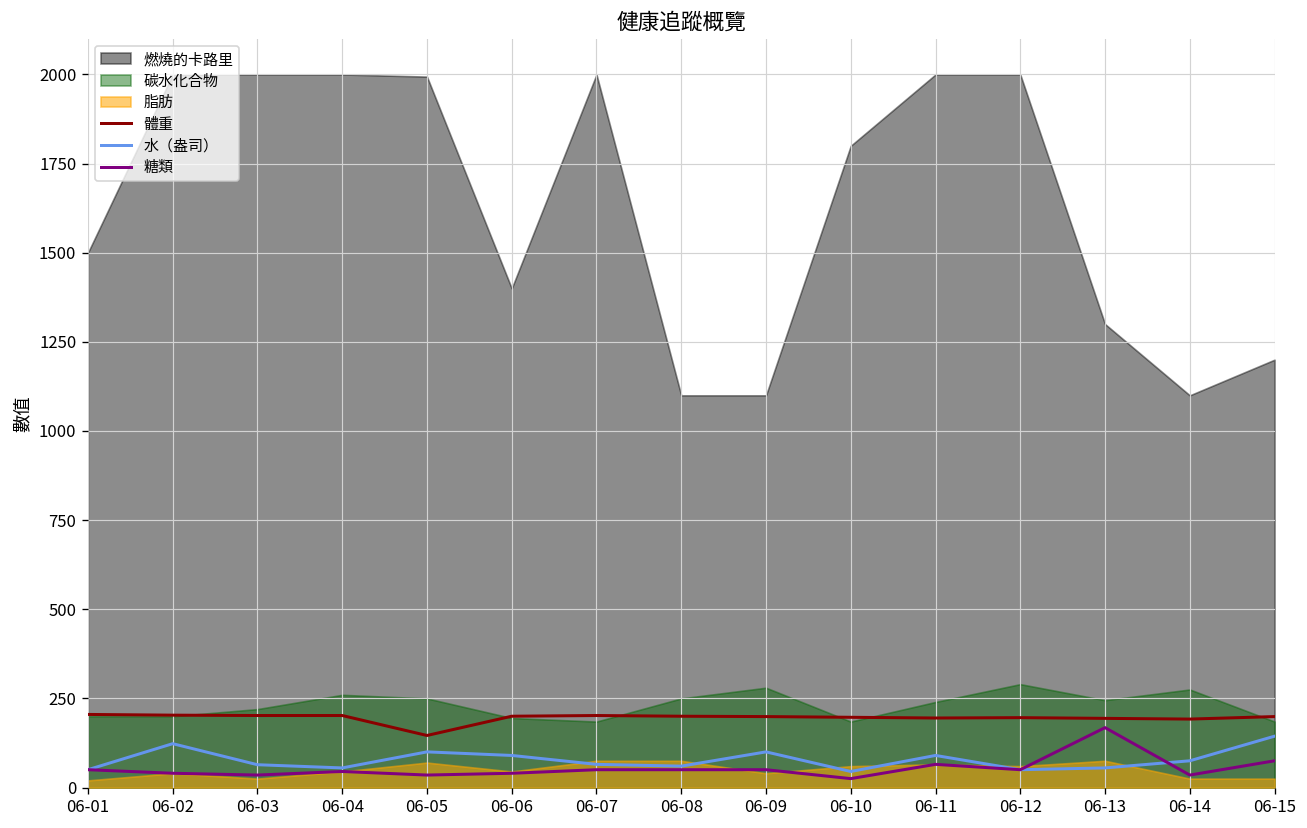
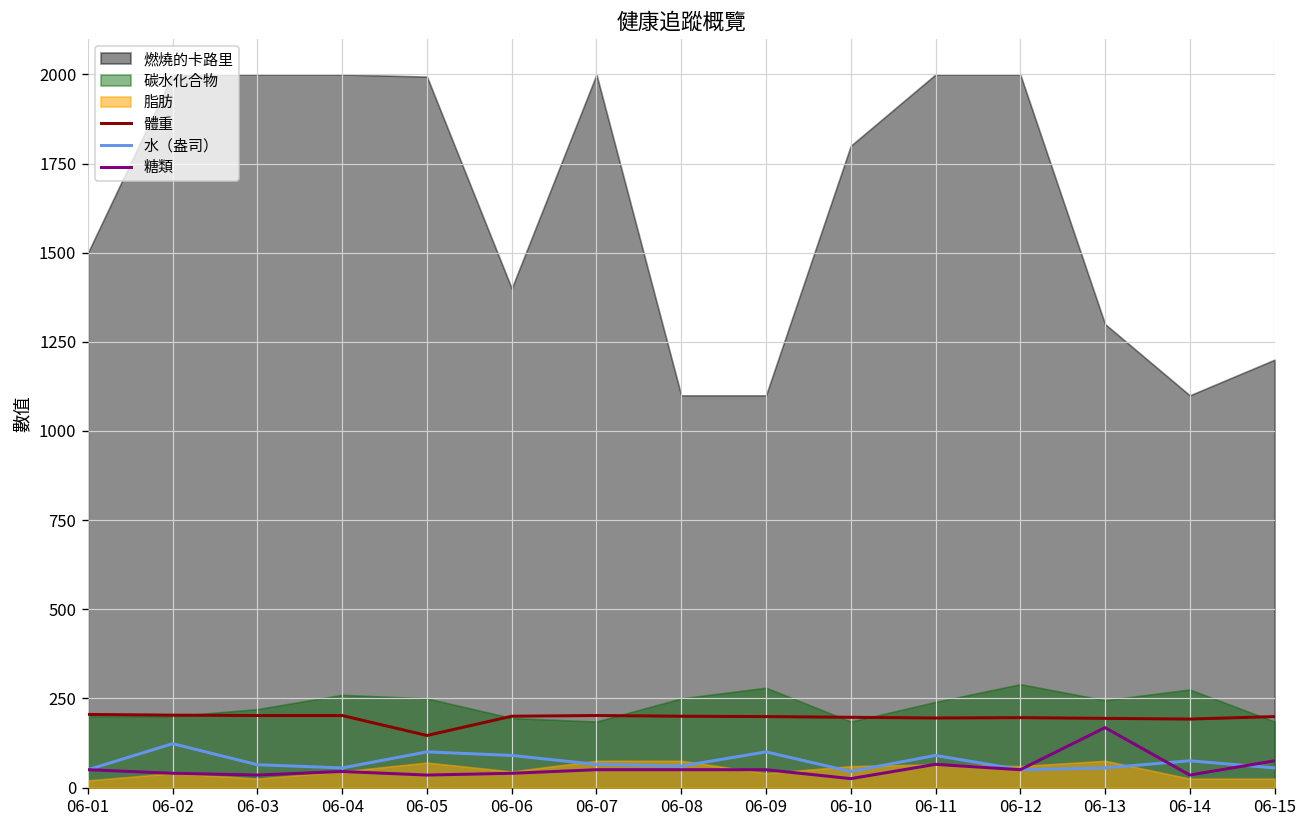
  {
    "燃燒的卡路里": {
      "06-01": 1500,
      "06-03": 2000,
      "06-04": 2000,
      "06-05": 1990,
      "06-06": 1400,
      "06-07": 2000,
      "06-08": 1100,
      "06-09": 1100,
      "06-10": 1800,
      "06-11": 2000,
      "06-12": 2000,
      "06-13": 1300,
      "06-14": 1100,
      "06-15": 1200
    },
    "體重": {
      "06-03": 200,
      "06-04": 200,
      "06-05": 150,
      "06-07": 200,
      "06-08": 200,
      "06-09": 200,
      "06-10": 200,
      "06-11": 200,
      "06-12": 200,
      "06-13": 190,
      "06-14": 190,
      "06-15": 200
    },
    "水（盎司）": {
      "06-02": 120,
      "06-03": 60,
      "06-04": 60,
      "06-05": 100,
      "06-06": 90,
      "06-07": 70,
      "06-08": 60,
      "06-09": 100,
      "06-10": 50,
      "06-11": 90,
      "06-13": 60,
      "06-14": 80,
-     "06-15": 140
+     "06-15": 60
    },
    "碳水化合物": {
      "06-03": 220,
      "06-04": 260,
      "06-05": 250,
      "06-07": 190,
      "06-08": 250,
      "06-09": 280,
      "06-10": 190,
      "06-11": 240,
      "06-12": 290,
      "06-13": 250,
      "06-14": 280,
      "06-15": 190
    },
    "脂肪": {
      "06-01": 20,
      "06-03": 30,
      "06-05": 70,
      "06-07": 80,
      "06-08": 80,
      "06-09": 40,
      "06-10": 60,
      "06-12": 60,
      "06-13": 80,
      "06-14": 30,
      "06-15": 30
    },
    "糖類": {
      "06-03": 40,
      "06-05": 40,
      "06-07": 50,
      "06-08": 50,
      "06-09": 50,
      "06-10": 30,
      "06-13": 170,
      "06-14": 40,
      "06-15": 80
    }
  }
